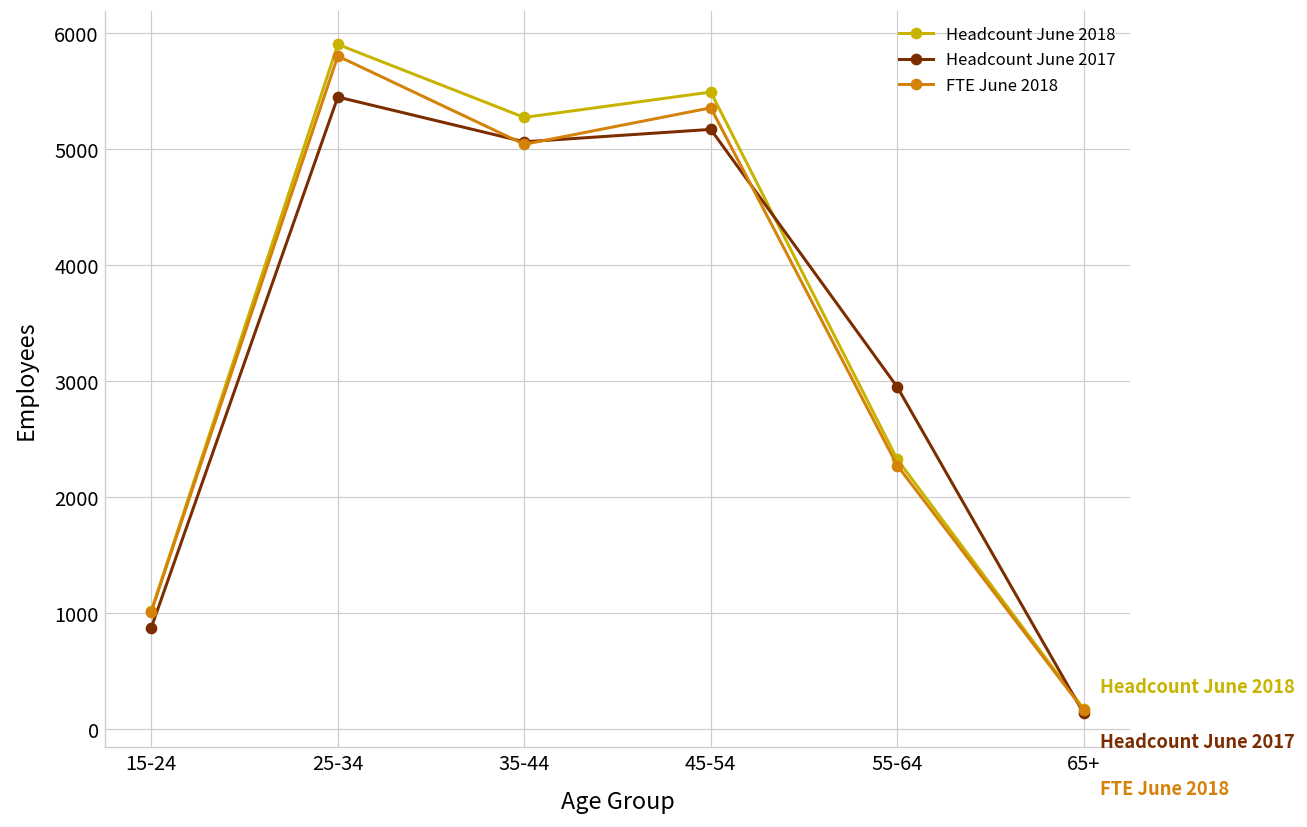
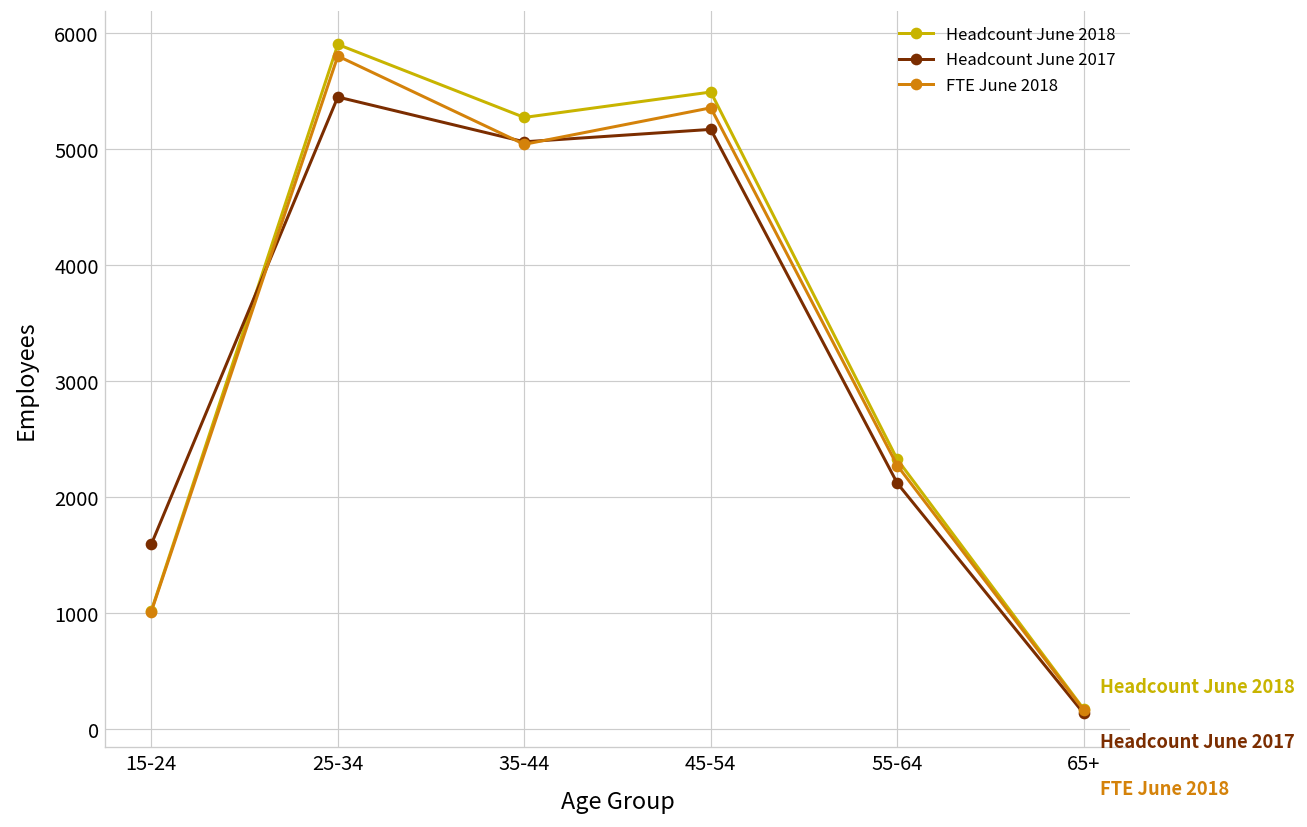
  {
    "Headcount June 2017": {
-     "15-24": 900,
+     "15-24": 1600,
      "25-34": 5400,
      "45-54": 5200,
-     "55-64": 2900
+     "55-64": 2100
    }
  }
